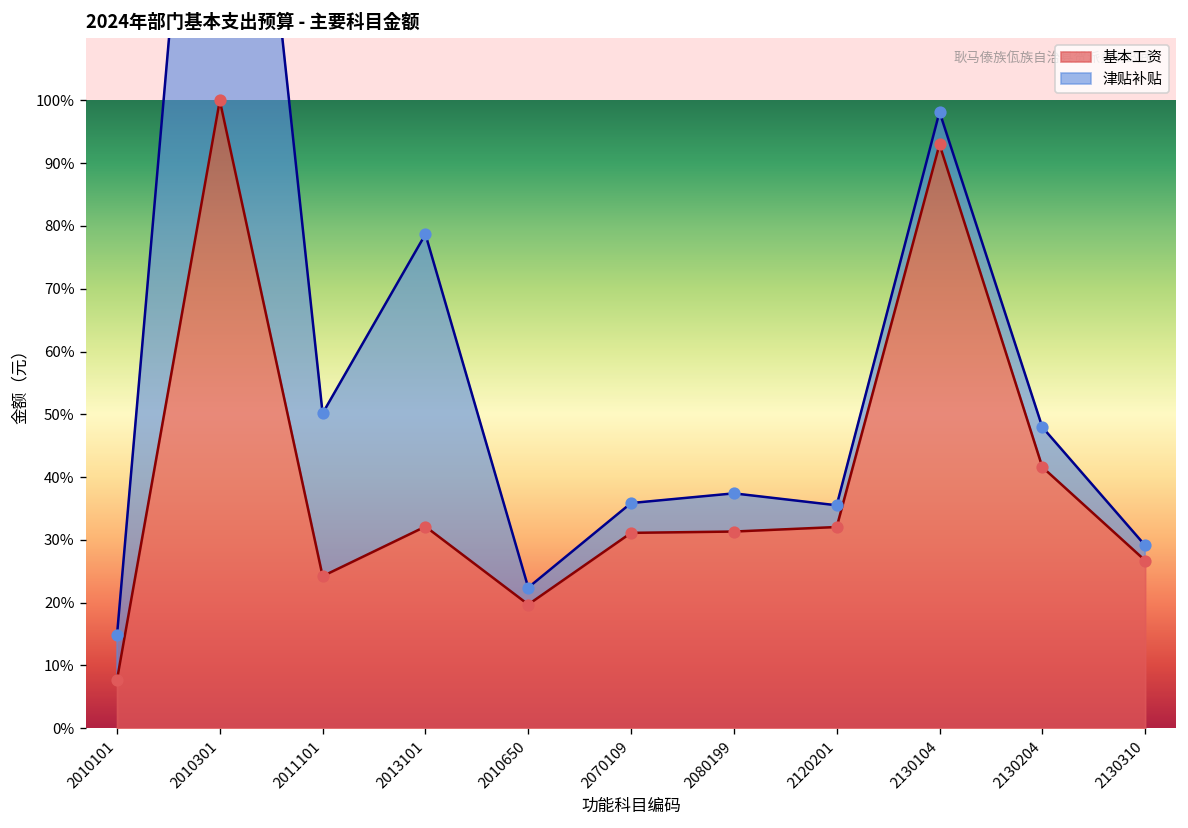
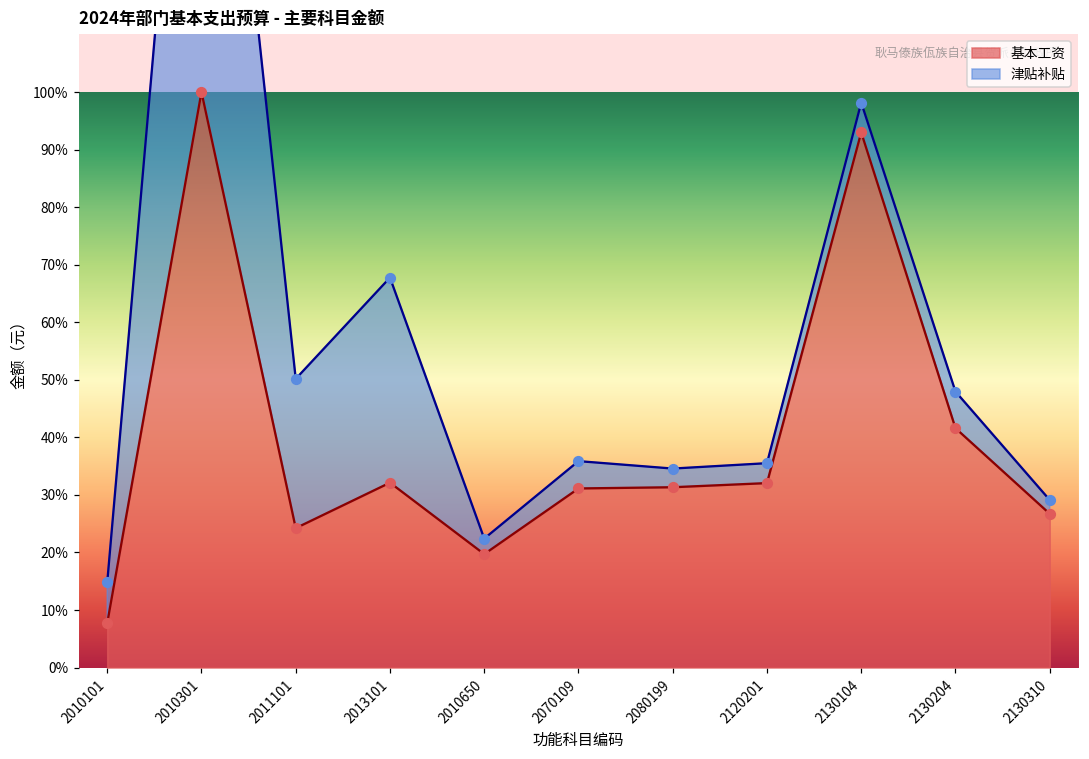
  {
    "基本工资": {
      "2010101": "8%",
      "2010301": "100%",
      "2011101": "24%",
      "2013101": "32%",
      "2010650": "20%",
      "2070109": "31%",
      "2080199": "31%",
      "2120201": "32%",
      "2130104": "93%",
      "2130204": "42%",
      "2130310": "27%"
    },
    "津贴补贴": {
      "2010101": "7%",
      "2011101": "26%",
-     "2013101": "47%",
+     "2013101": "36%",
      "2010650": "3%",
      "2070109": "5%",
-     "2080199": "6%",
+     "2080199": "3%",
      "2120201": "3%",
      "2130104": "5%",
      "2130204": "6%",
      "2130310": "2%"
    }
  }
